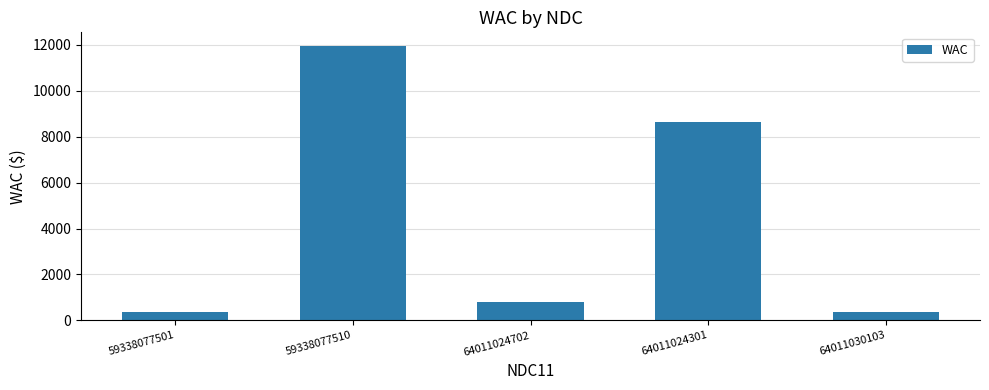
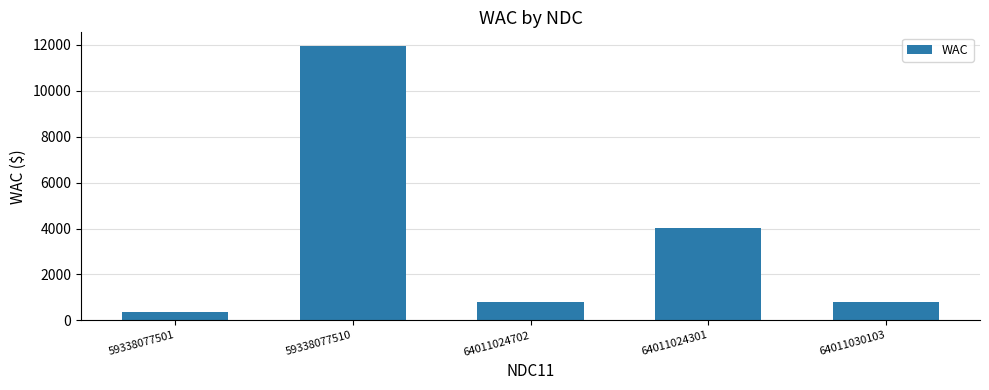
  {
    "59338077501": 400,
    "59338077510": 11900,
    "64011024702": 800,
-   "64011024301": 8600,
-   "64011030103": 400
+   "64011024301": 4000,
+   "64011030103": 800
  }
